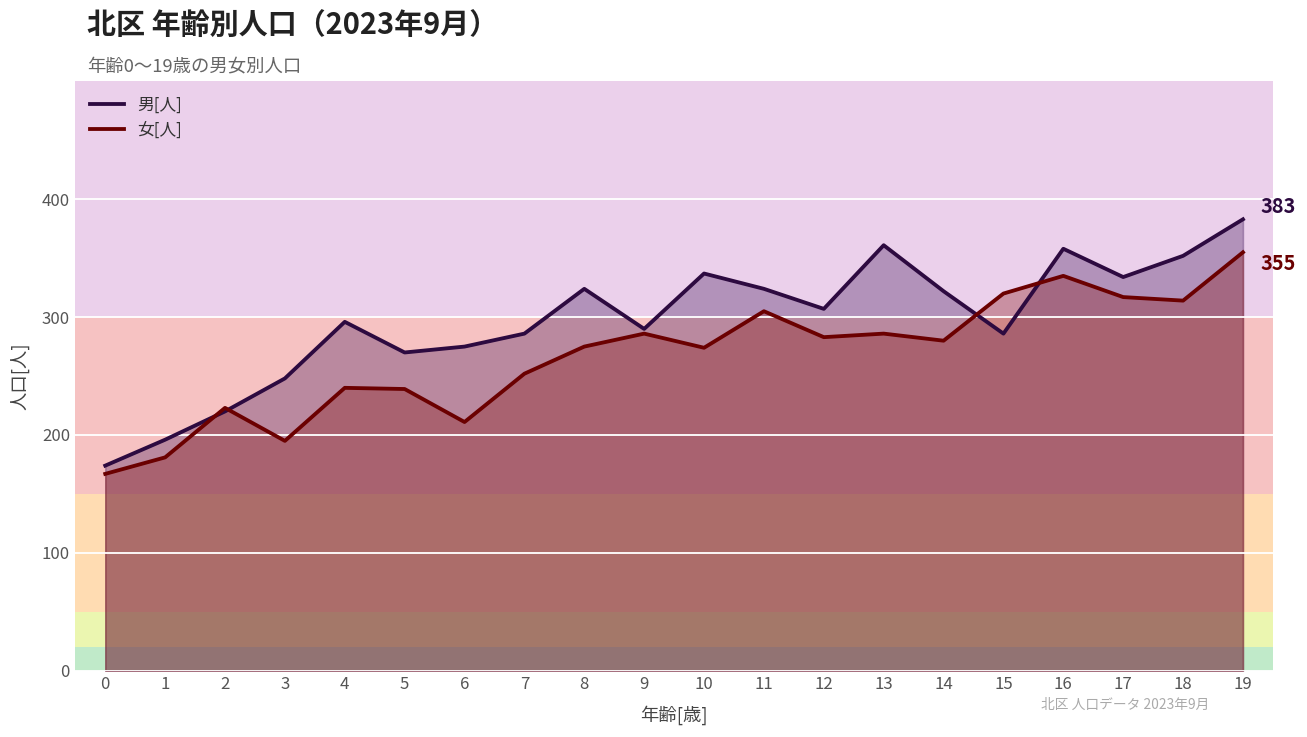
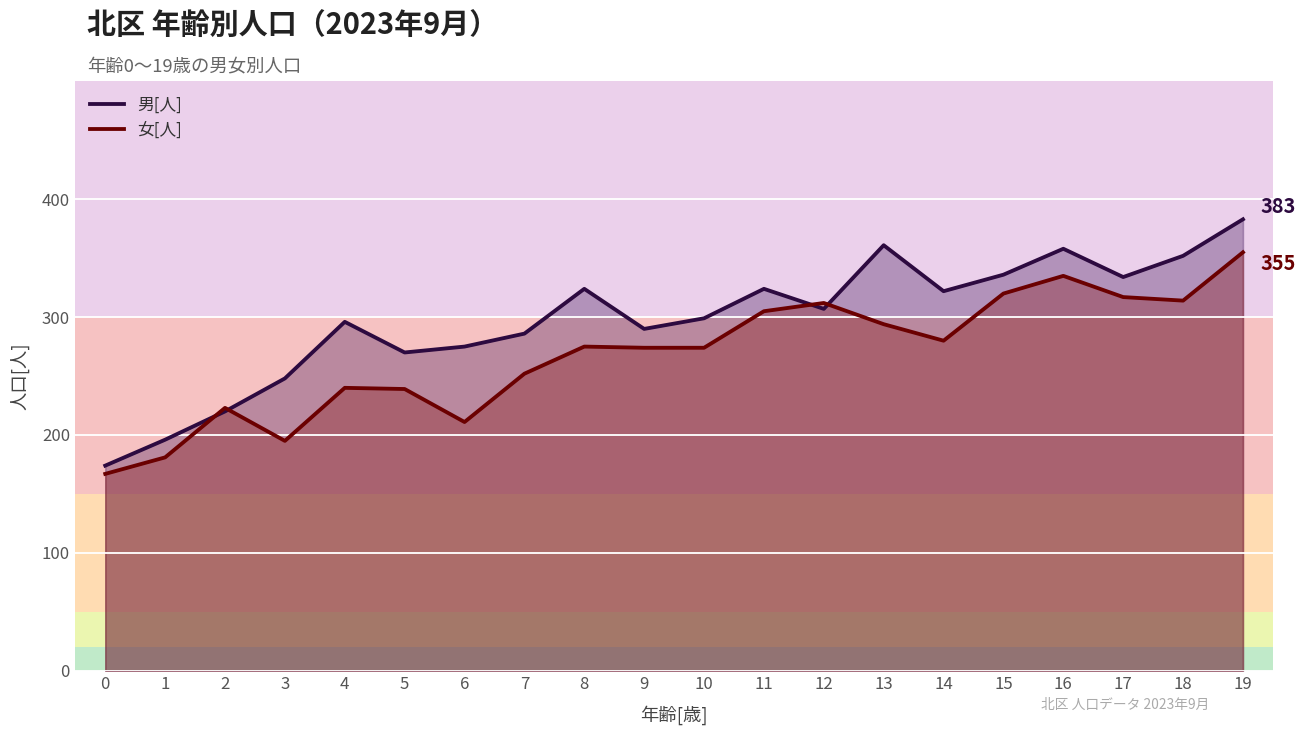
  {
    "男[人]": {
      "0": 174,
      "1": 196,
      "2": 220,
      "3": 248,
      "4": 296,
      "5": 270,
      "6": 275,
      "7": 286,
      "8": 324,
      "9": 290,
-     "10": 337,
+     "10": 299,
      "11": 324,
      "12": 307,
      "13": 361,
      "14": 322,
-     "15": 286,
+     "15": 336,
      "16": 358,
      "17": 334,
      "18": 352
    },
    "女[人]": {
      "0": 167,
      "1": 181,
      "2": 223,
      "3": 195,
      "4": 240,
      "5": 239,
      "6": 211,
      "7": 252,
      "8": 275,
-     "9": 286,
+     "9": 274,
      "10": 274,
      "11": 305,
-     "12": 283,
-     "13": 286,
+     "12": 312,
+     "13": 294,
      "14": 280,
      "15": 320,
      "16": 335,
      "17": 317,
      "18": 314
    }
  }
